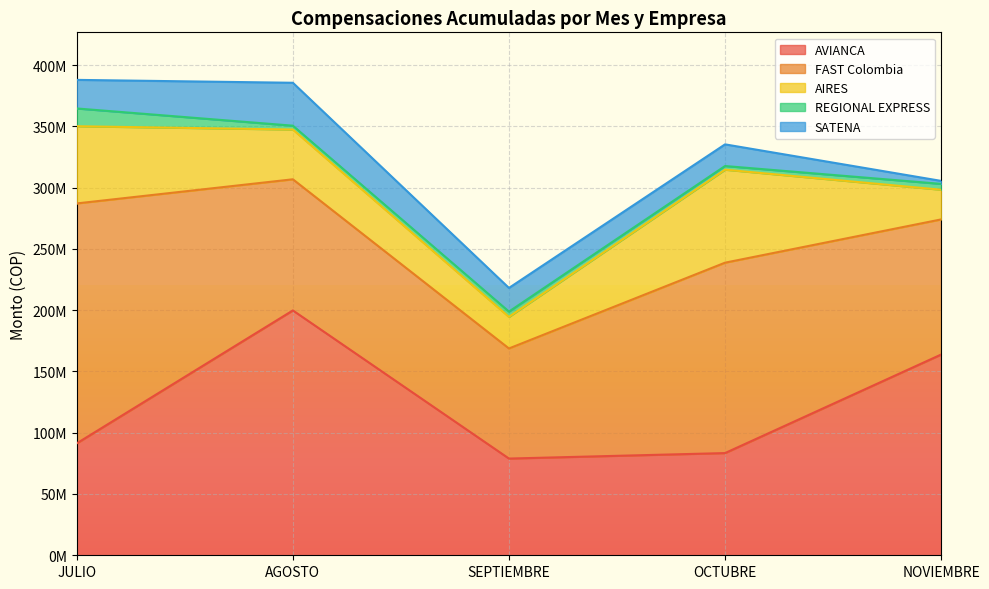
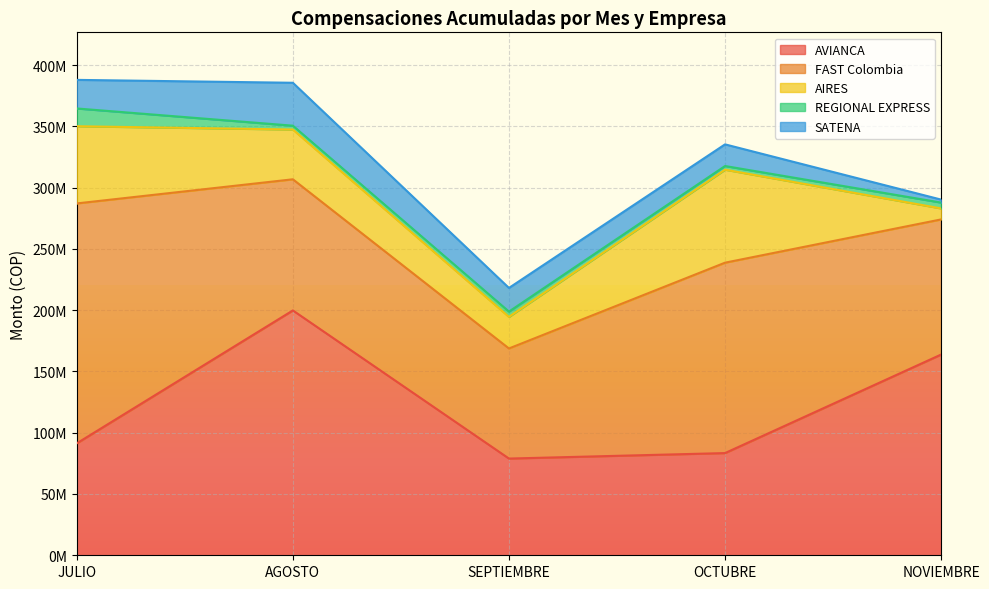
  {
    "AIRES": {
      "JULIO": 63000000,
      "AGOSTO": 41000000,
      "SEPTIEMBRE": 26000000,
      "OCTUBRE": 76000000,
-     "NOVIEMBRE": 24000000
+     "NOVIEMBRE": 9000000
    },
    "REGIONAL EXPRESS": {
      "JULIO": 14000000,
      "AGOSTO": 3000000,
      "SEPTIEMBRE": 4000000,
      "OCTUBRE": 3000000,
      "NOVIEMBRE": 5000000
    },
    "SATENA": {
      "JULIO": 23000000,
      "AGOSTO": 35000000,
      "SEPTIEMBRE": 19000000,
      "OCTUBRE": 18000000,
      "NOVIEMBRE": 2000000
    }
  }
